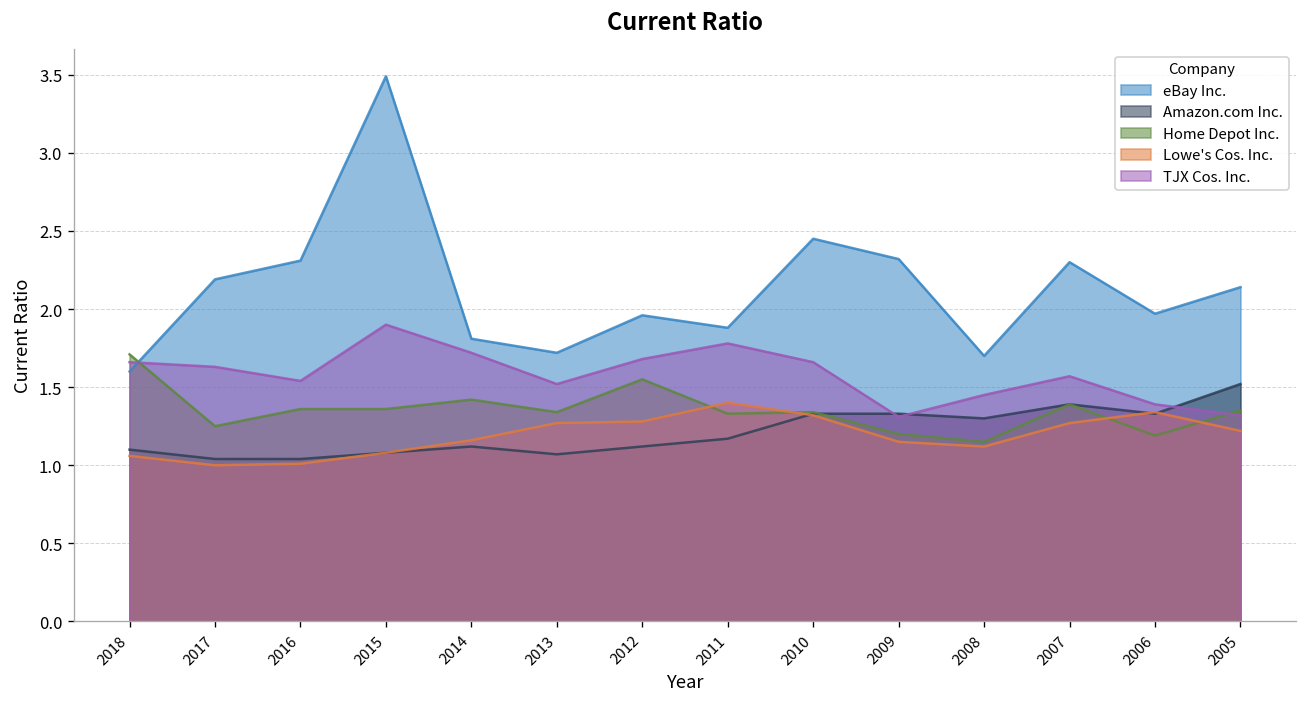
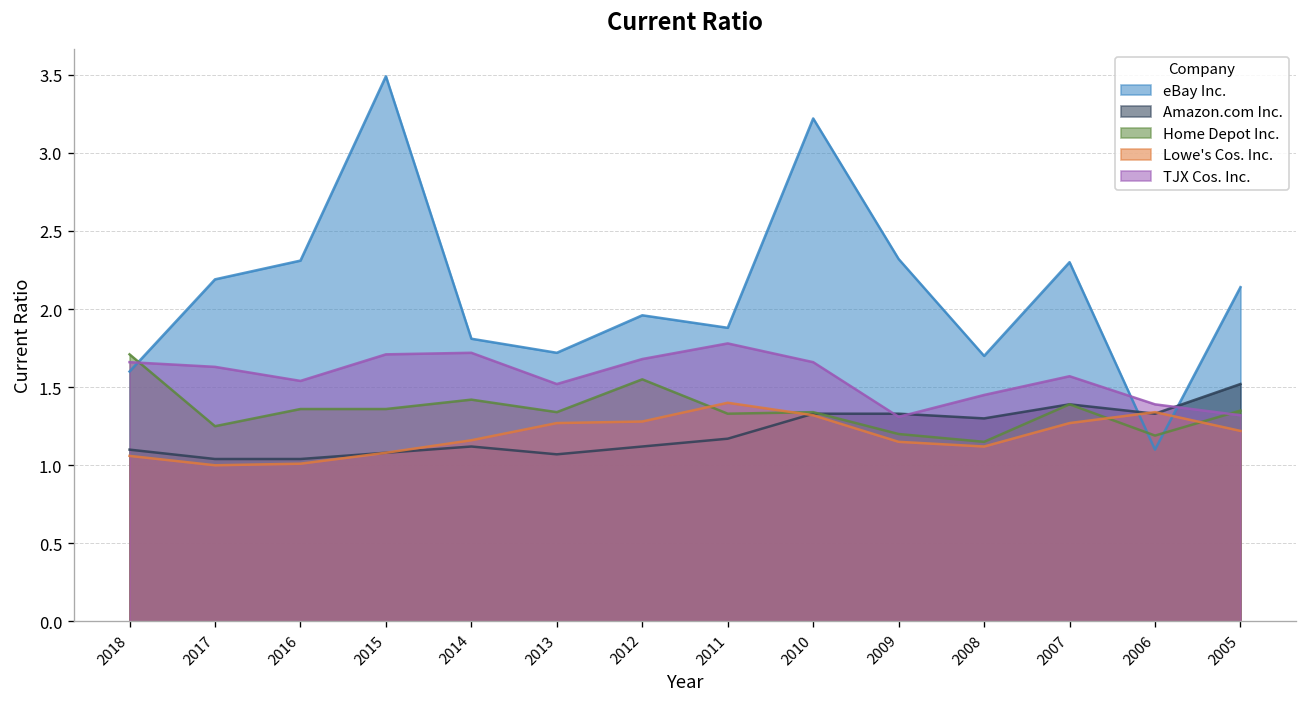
  {
    "eBay Inc.": {
      "2018": 1.60,
      "2017": 2.19,
      "2016": 2.31,
      "2015": 3.49,
      "2014": 1.81,
      "2013": 1.72,
      "2012": 1.96,
      "2011": 1.88,
-     "2010": 2.45,
+     "2010": 3.22,
      "2009": 2.32,
      "2008": 1.70,
      "2007": 2.30,
-     "2006": 1.97,
+     "2006": 1.10,
      "2005": 2.14
    },
    "Amazon.com Inc.": {
      "2018": 1.10,
      "2017": 1.04,
      "2016": 1.04,
      "2014": 1.12,
      "2013": 1.07,
      "2012": 1.12,
      "2011": 1.17,
      "2009": 1.33,
      "2008": 1.30,
      "2005": 1.52
    },
    "Home Depot Inc.": {
      "2018": 1.71,
      "2017": 1.25,
      "2016": 1.36,
      "2015": 1.36,
      "2014": 1.42,
      "2013": 1.34,
      "2012": 1.55,
      "2011": 1.33,
      "2009": 1.20,
      "2008": 1.15,
      "2006": 1.19,
      "2005": 1.35
    },
    "Lowe's Cos. Inc.": {
      "2018": 1.06,
      "2017": 1.00,
      "2016": 1.01,
      "2014": 1.16,
      "2013": 1.27,
      "2012": 1.28,
      "2011": 1.40,
      "2009": 1.15,
      "2008": 1.12,
      "2007": 1.27,
      "2005": 1.22
    },
    "TJX Cos. Inc.": {
      "2018": 1.66,
      "2017": 1.63,
      "2016": 1.54,
-     "2015": 1.90,
+     "2015": 1.71,
      "2014": 1.72,
      "2013": 1.52,
      "2012": 1.68,
      "2011": 1.78,
      "2010": 1.66,
      "2009": 1.31,
      "2008": 1.45,
      "2007": 1.57,
      "2006": 1.39,
      "2005": 1.32
    }
  }
